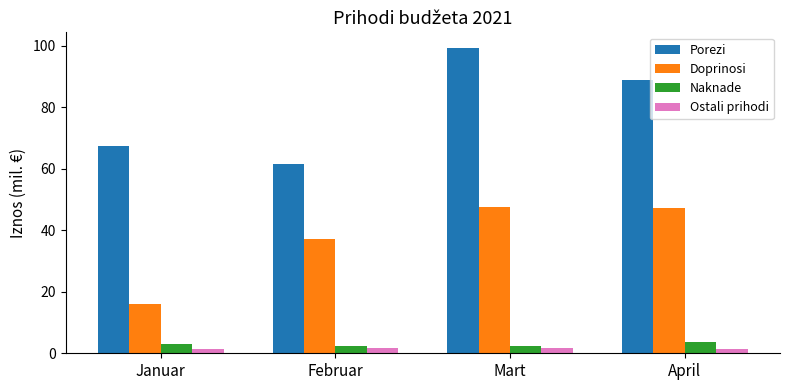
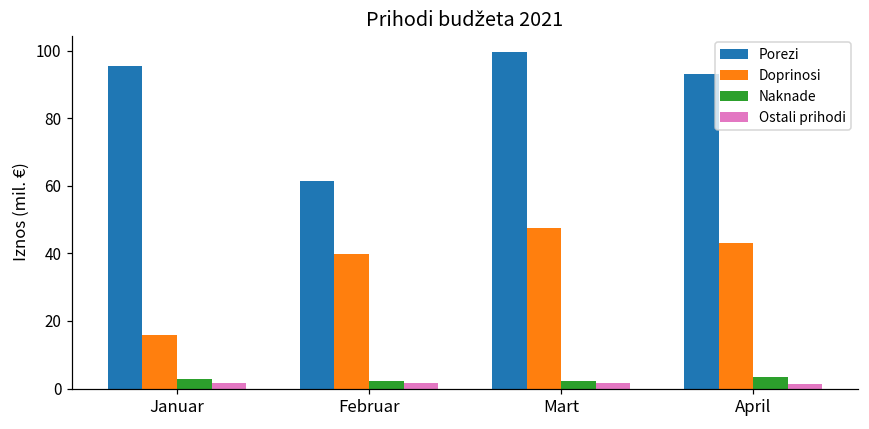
  {
    "Porezi": {
-     "Januar": 67,
+     "Januar": 96,
      "Februar": 61,
      "Mart": 99,
-     "April": 89
+     "April": 93
    },
    "Doprinosi": {
      "Januar": 16,
-     "Februar": 37,
+     "Februar": 40,
      "Mart": 48,
-     "April": 47
+     "April": 43
    },
    "Naknade": {
      "Januar": 3,
      "Februar": 2,
      "Mart": 2,
      "April": 4
    },
    "Ostali prihodi": {
      "Januar": 2,
      "Februar": 2,
      "Mart": 2,
      "April": 1
    }
  }
